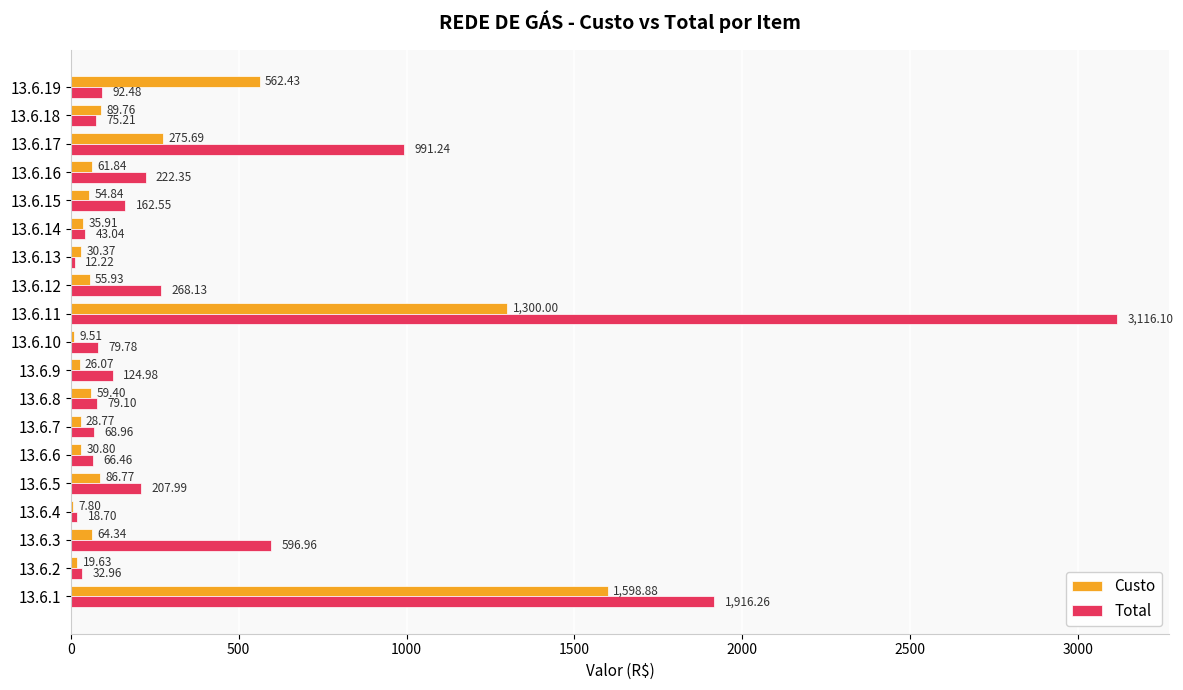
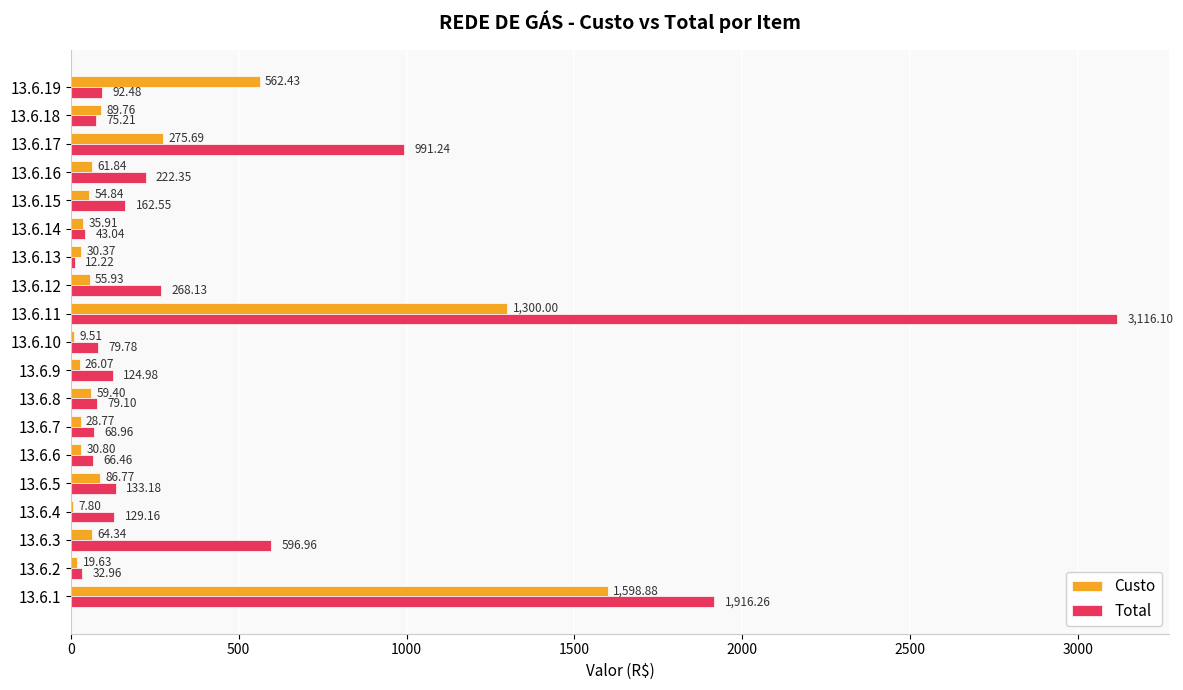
  {
    "Custo": {
      "13.6.19": "562.43",
      "13.6.17": "275.69",
      "13.6.16": "61.84",
      "13.6.15": "54.84",
      "13.6.14": "35.91",
      "13.6.12": "55.93",
      "13.6.11": "1,300.00",
      "13.6.10": "9.51",
      "13.6.9": "26.07",
      "13.6.8": "59.40",
      "13.6.7": "28.77",
      "13.6.6": "30.80",
      "13.6.5": "86.77",
      "13.6.4": "7.80",
      "13.6.3": "64.34",
      "13.6.2": "19.63",
      "13.6.1": "1,598.88"
    },
    "Total": {
      "13.6.19": "92.48",
      "13.6.17": "991.24",
      "13.6.16": "222.35",
      "13.6.15": "162.55",
      "13.6.14": "43.04",
      "13.6.12": "268.13",
      "13.6.11": "3,116.10",
      "13.6.10": "79.78",
      "13.6.9": "124.98",
      "13.6.8": "79.10",
      "13.6.7": "68.96",
      "13.6.6": "66.46",
-     "13.6.5": "207.99",
-     "13.6.4": "18.70",
+     "13.6.5": "133.18",
+     "13.6.4": "129.16",
      "13.6.3": "596.96",
      "13.6.2": "32.96",
      "13.6.1": "1,916.26"
    }
  }
